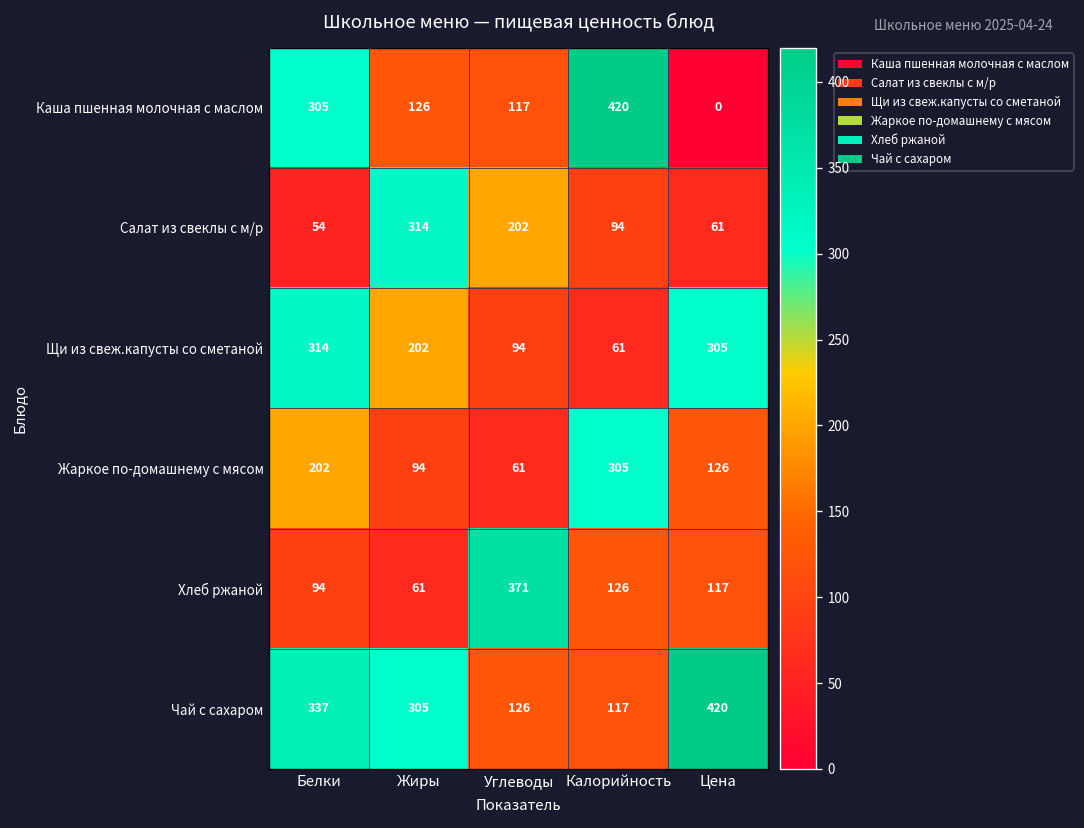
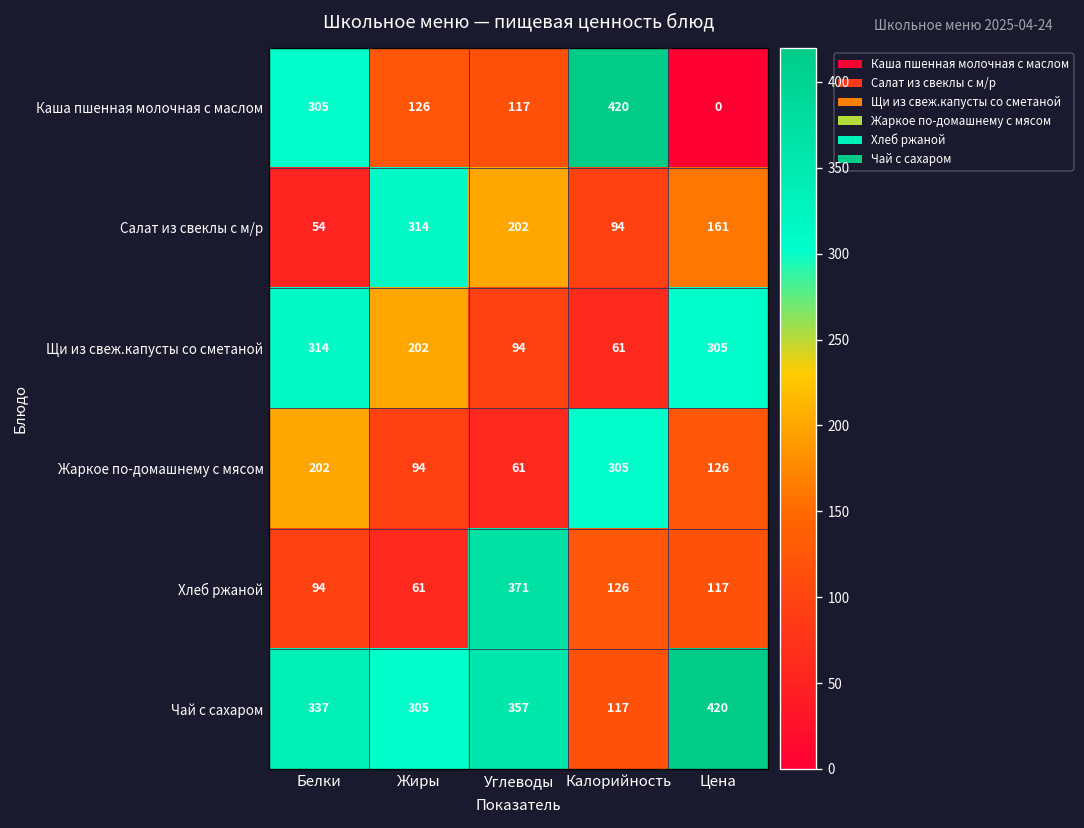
  {
    "Каша пшенная молочная с маслом": {
      "Белки": 305,
      "Жиры": 126,
      "Углеводы": 117,
      "Калорийность": 420,
      "Цена": 0
    },
    "Салат из свеклы с м/р": {
      "Белки": 54,
      "Жиры": 314,
      "Углеводы": 202,
      "Калорийность": 94,
-     "Цена": 61
+     "Цена": 161
    },
    "Щи из свеж.капусты со сметаной": {
      "Белки": 314,
      "Жиры": 202,
      "Углеводы": 94,
      "Калорийность": 61,
      "Цена": 305
    },
    "Жаркое по-домашнему с мясом": {
      "Белки": 202,
      "Жиры": 94,
      "Углеводы": 61,
      "Калорийность": 305,
      "Цена": 126
    },
    "Хлеб ржаной": {
      "Белки": 94,
      "Жиры": 61,
      "Углеводы": 371,
      "Калорийность": 126,
      "Цена": 117
    },
    "Чай с сахаром": {
      "Белки": 337,
      "Жиры": 305,
-     "Углеводы": 126,
+     "Углеводы": 357,
      "Калорийность": 117,
      "Цена": 420
    }
  }
